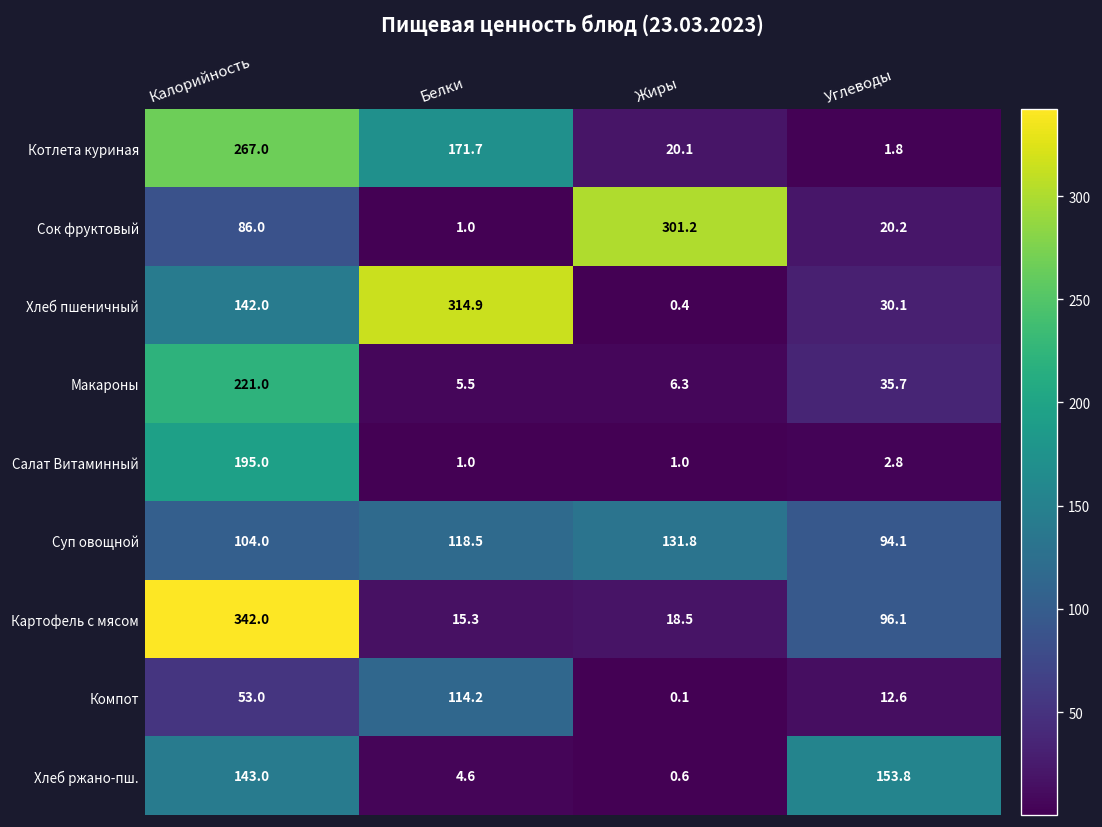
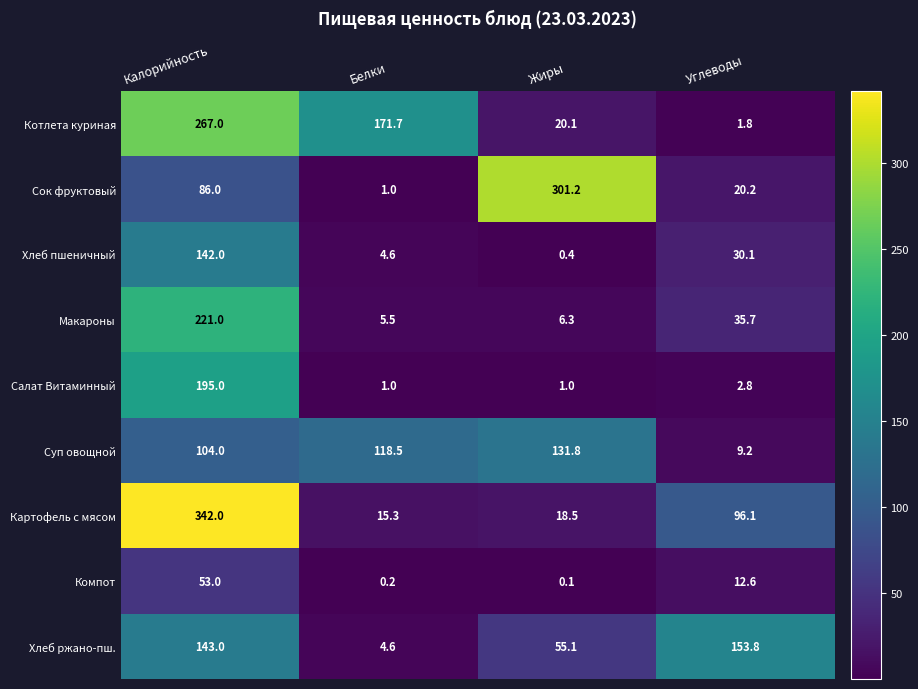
  {
    "Котлета куриная": {
      "Калорийность": 267.0,
      "Белки": 171.7,
      "Жиры": 20.1,
      "Углеводы": 1.8
    },
    "Сок фруктовый": {
      "Калорийность": 86.0,
      "Белки": 1.0,
      "Жиры": 301.2,
      "Углеводы": 20.2
    },
    "Хлеб пшеничный": {
      "Калорийность": 142.0,
-     "Белки": 314.9,
+     "Белки": 4.6,
      "Жиры": 0.4,
      "Углеводы": 30.1
    },
    "Макароны": {
      "Калорийность": 221.0,
      "Белки": 5.5,
      "Жиры": 6.3,
      "Углеводы": 35.7
    },
    "Салат Витаминный": {
      "Калорийность": 195.0,
      "Белки": 1.0,
      "Жиры": 1.0,
      "Углеводы": 2.8
    },
    "Суп овощной": {
      "Калорийность": 104.0,
      "Белки": 118.5,
      "Жиры": 131.8,
-     "Углеводы": 94.1
+     "Углеводы": 9.2
    },
    "Картофель с мясом": {
      "Калорийность": 342.0,
      "Белки": 15.3,
      "Жиры": 18.5,
      "Углеводы": 96.1
    },
    "Компот": {
      "Калорийность": 53.0,
-     "Белки": 114.2,
+     "Белки": 0.2,
      "Жиры": 0.1,
      "Углеводы": 12.6
    },
    "Хлеб ржано-пш.": {
      "Калорийность": 143.0,
      "Белки": 4.6,
-     "Жиры": 0.6,
+     "Жиры": 55.1,
      "Углеводы": 153.8
    }
  }
